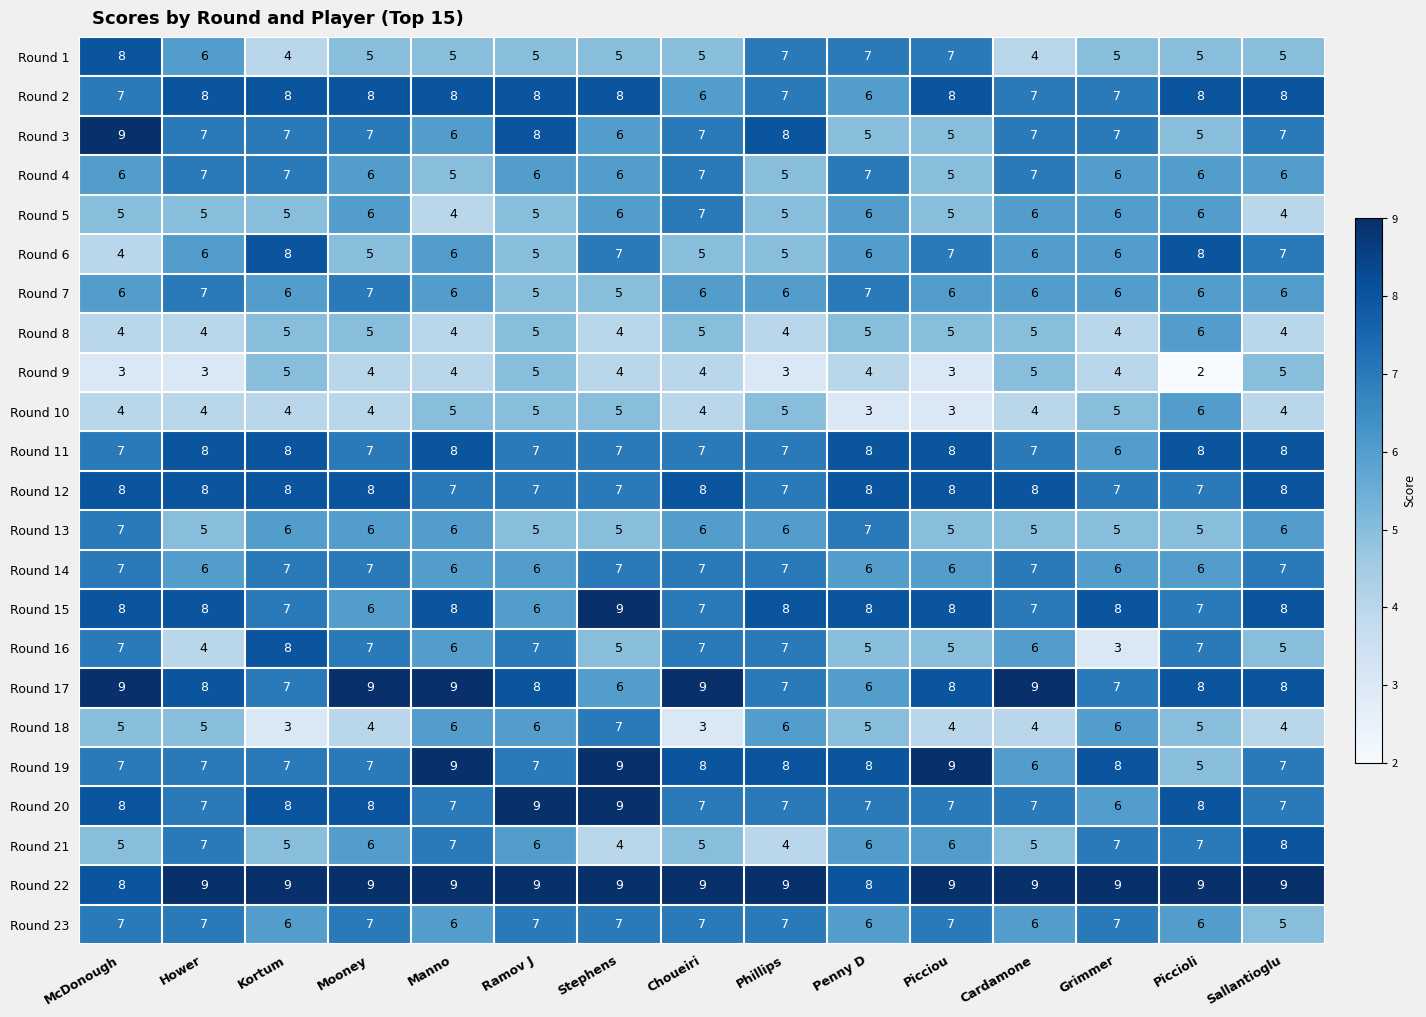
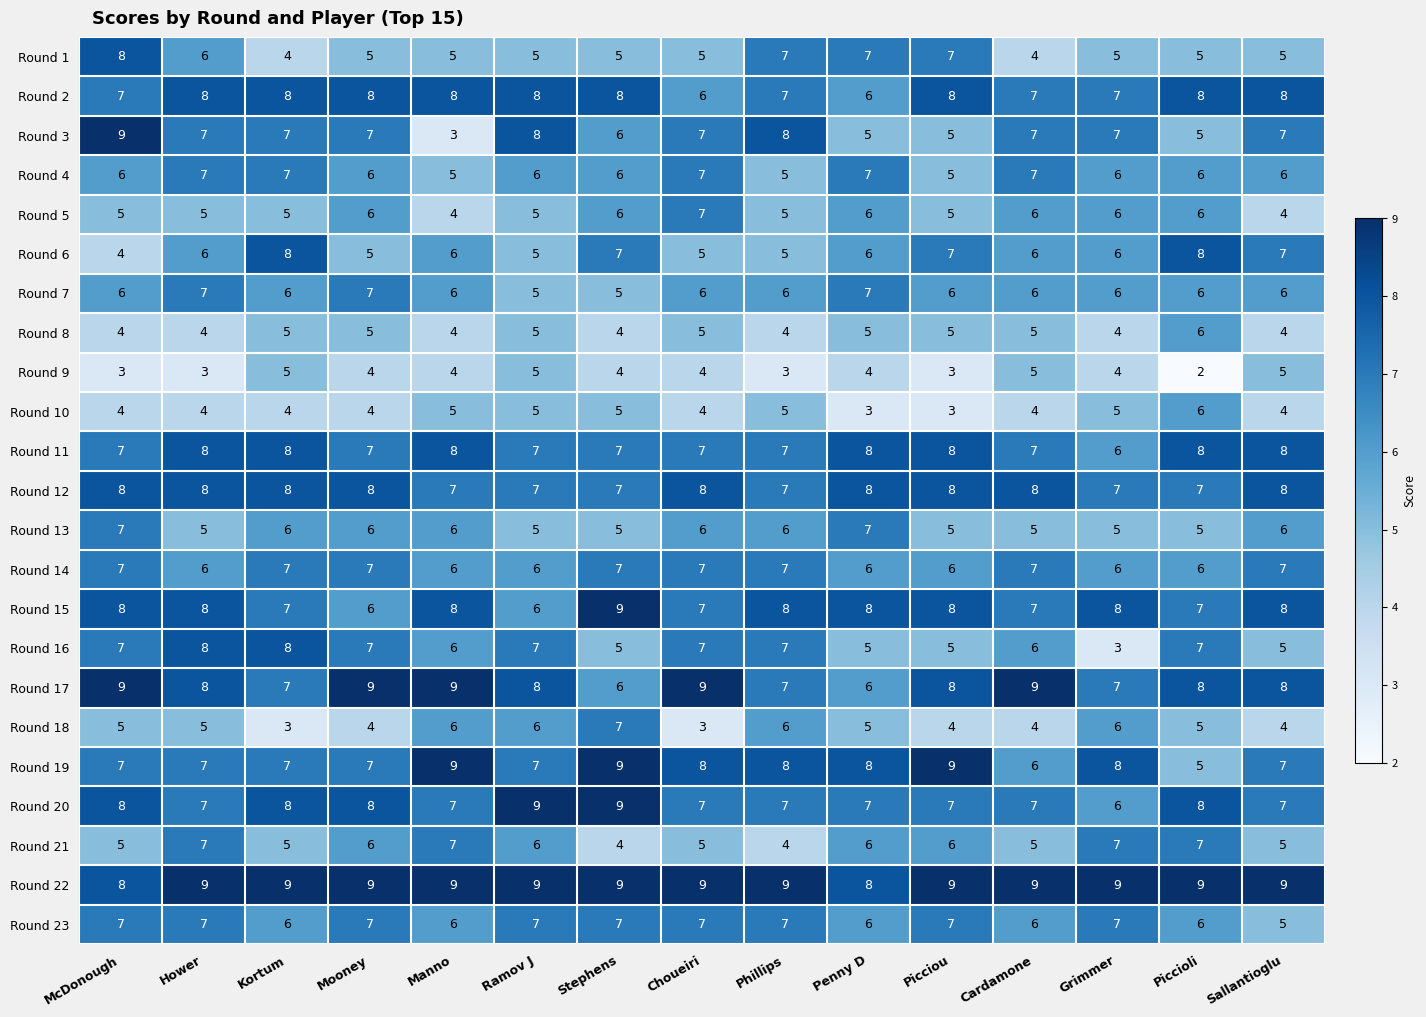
  {
    "Round 3": {
      "McDonough": 9,
      "Hower": 7,
      "Kortum": 7,
      "Mooney": 7,
-     "Manno": 6,
+     "Manno": 3,
      "Ramov J": 8,
      "Stephens": 6,
      "Choueiri": 7,
      "Phillips": 8,
      "Penny D": 5,
      "Picciou": 5,
      "Cardamone": 7,
      "Grimmer": 7,
      "Piccioli": 5,
      "Sallantioglu": 7
    },
    "Round 16": {
      "McDonough": 7,
-     "Hower": 4,
+     "Hower": 8,
      "Kortum": 8,
      "Mooney": 7,
      "Manno": 6,
      "Ramov J": 7,
      "Stephens": 5,
      "Choueiri": 7,
      "Phillips": 7,
      "Penny D": 5,
      "Picciou": 5,
      "Cardamone": 6,
      "Grimmer": 3,
      "Piccioli": 7,
      "Sallantioglu": 5
    },
    "Round 21": {
      "McDonough": 5,
      "Hower": 7,
      "Kortum": 5,
      "Mooney": 6,
      "Manno": 7,
      "Ramov J": 6,
      "Stephens": 4,
      "Choueiri": 5,
      "Phillips": 4,
      "Penny D": 6,
      "Picciou": 6,
      "Cardamone": 5,
      "Grimmer": 7,
      "Piccioli": 7,
-     "Sallantioglu": 8
+     "Sallantioglu": 5
    }
  }
